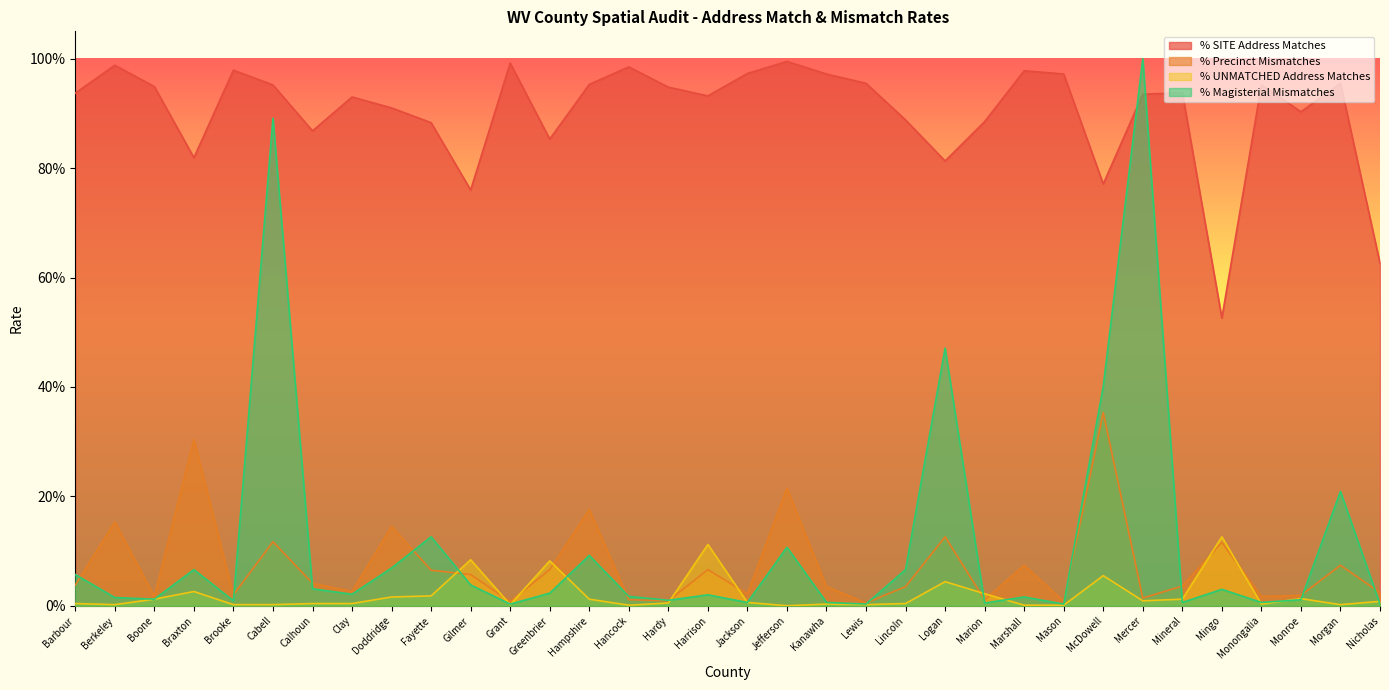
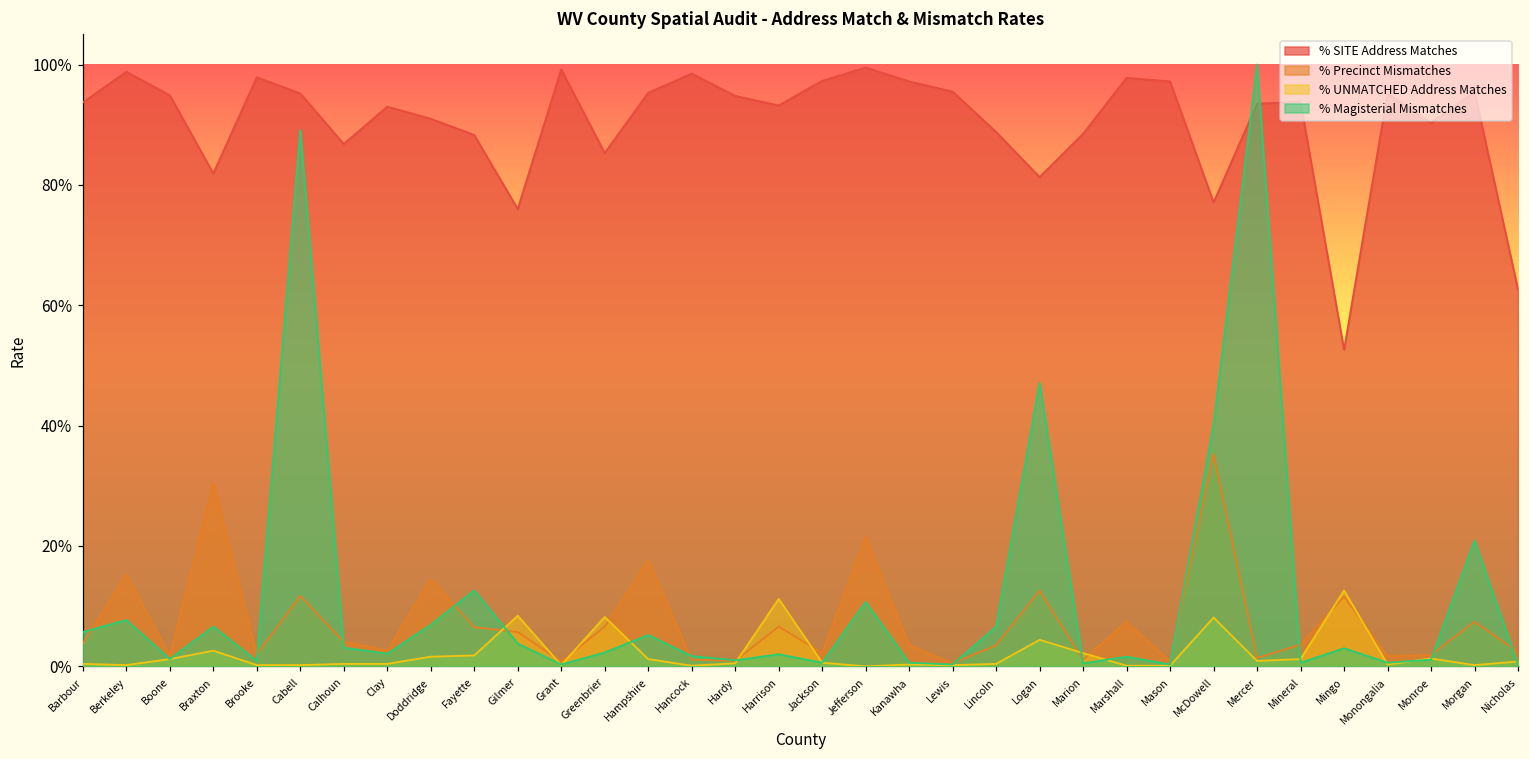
  {
    "% UNMATCHED Address Matches": {
      "Barbour": "0%",
      "Berkeley": "0%",
      "Braxton": "3%",
      "Brooke": "0%",
      "Cabell": "0%",
      "Calhoun": "0%",
      "Clay": "0%",
      "Doddridge": "2%",
      "Fayette": "2%",
      "Gilmer": "8%",
      "Greenbrier": "8%",
      "Hampshire": "1%",
      "Hancock": "0%",
      "Harrison": "11%",
      "Jefferson": "0%",
      "Lincoln": "0%",
      "Logan": "4%",
      "Marion": "2%",
      "Marshall": "0%",
-     "McDowell": "6%",
+     "McDowell": "8%",
      "Mercer": "1%",
      "Mineral": "1%",
      "Mingo": "13%",
      "Morgan": "0%",
      "Nicholas": "1%"
    },
    "% Magisterial Mismatches": {
      "Barbour": "6%",
-     "Berkeley": "2%",
+     "Berkeley": "8%",
      "Braxton": "7%",
      "Brooke": "1%",
      "Cabell": "89%",
      "Calhoun": "3%",
      "Clay": "2%",
      "Doddridge": "7%",
      "Fayette": "13%",
      "Gilmer": "4%",
      "Greenbrier": "2%",
-     "Hampshire": "9%",
+     "Hampshire": "5%",
      "Hancock": "2%",
      "Harrison": "2%",
      "Jefferson": "11%",
      "Lincoln": "7%",
      "Logan": "47%",
      "Marion": "1%",
      "Marshall": "2%",
      "McDowell": "40%",
      "Mercer": "100%",
      "Mineral": "1%",
      "Mingo": "3%",
      "Morgan": "21%",
      "Nicholas": "0%"
    }
  }
